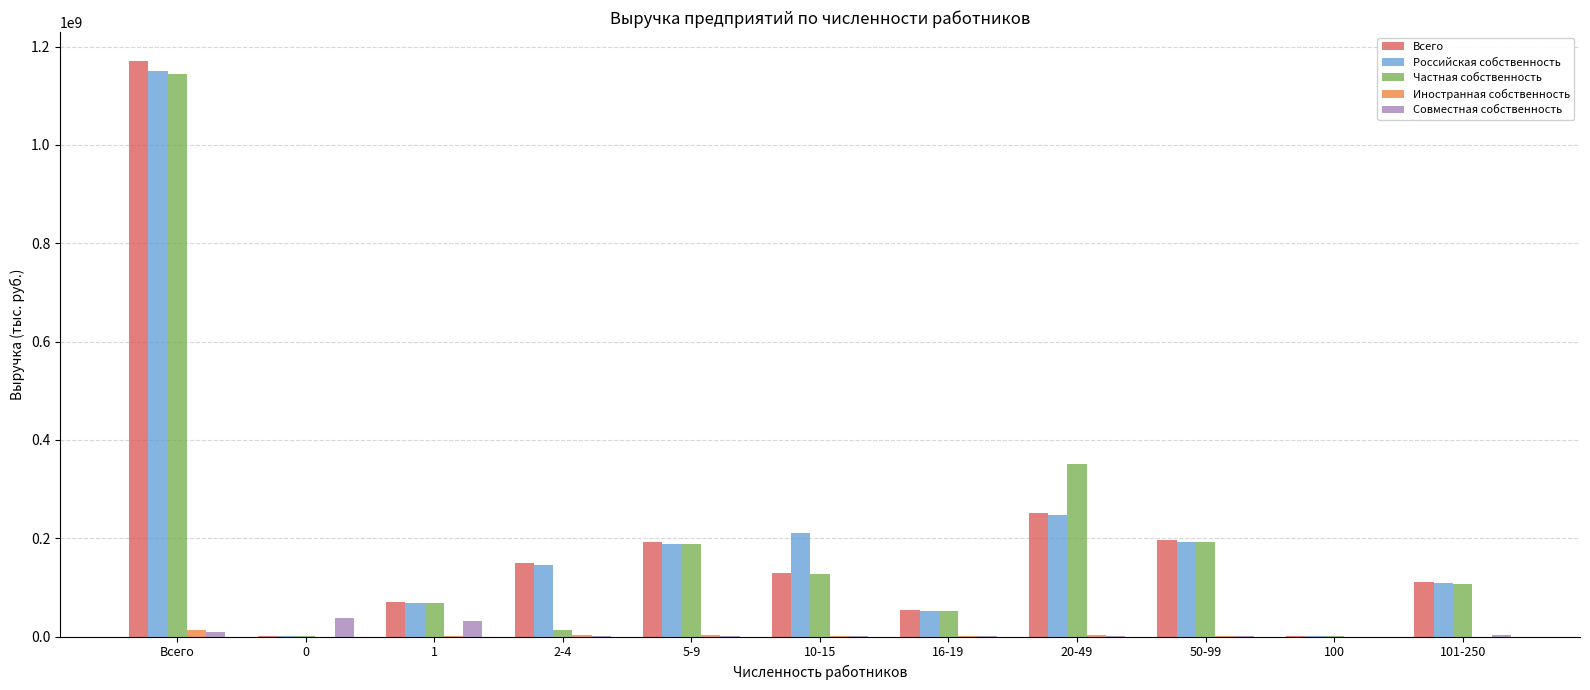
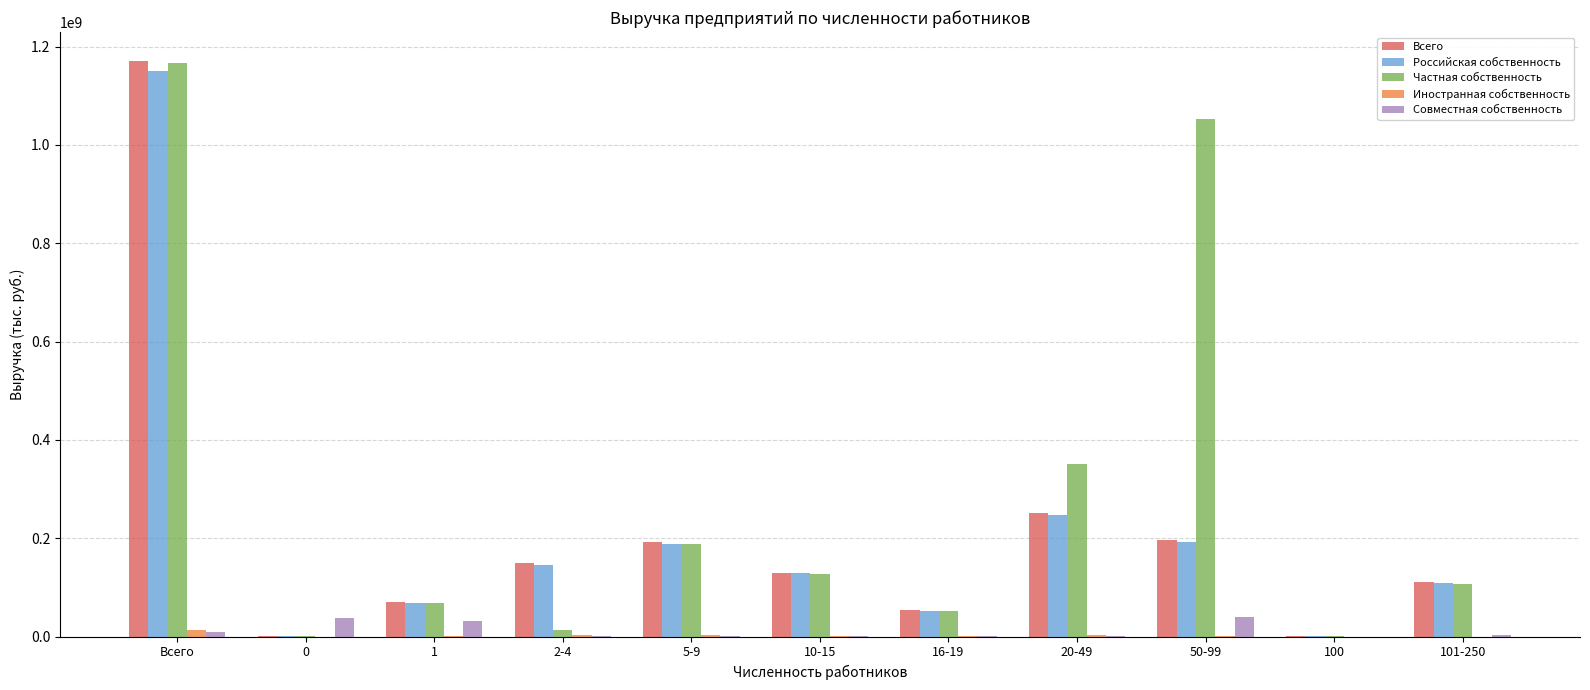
  {
    "Российская собственность": {
      "Всего": 1150000000,
      "1": 70000000,
      "2-4": 150000000,
      "5-9": 190000000,
-     "10-15": 210000000,
+     "10-15": 130000000,
      "16-19": 50000000,
      "20-49": 250000000,
      "50-99": 190000000,
      "101-250": 110000000
    },
    "Частная собственность": {
-     "Всего": 1140000000,
+     "Всего": 1170000000,
      "1": 70000000,
      "2-4": 10000000,
      "5-9": 190000000,
      "10-15": 130000000,
      "16-19": 50000000,
      "20-49": 350000000,
-     "50-99": 190000000,
+     "50-99": 1050000000,
      "101-250": 110000000
    },
    "Совместная собственность": {
      "Всего": 10000000,
      "0": 40000000,
      "1": 30000000,
-     "50-99": 0,
+     "50-99": 40000000,
      "100": 0
    }
  }
